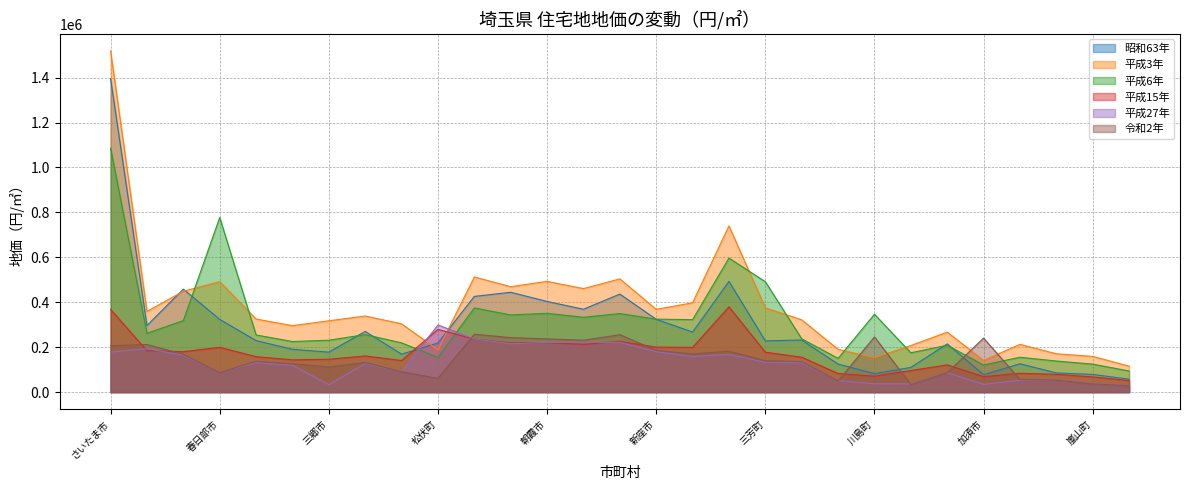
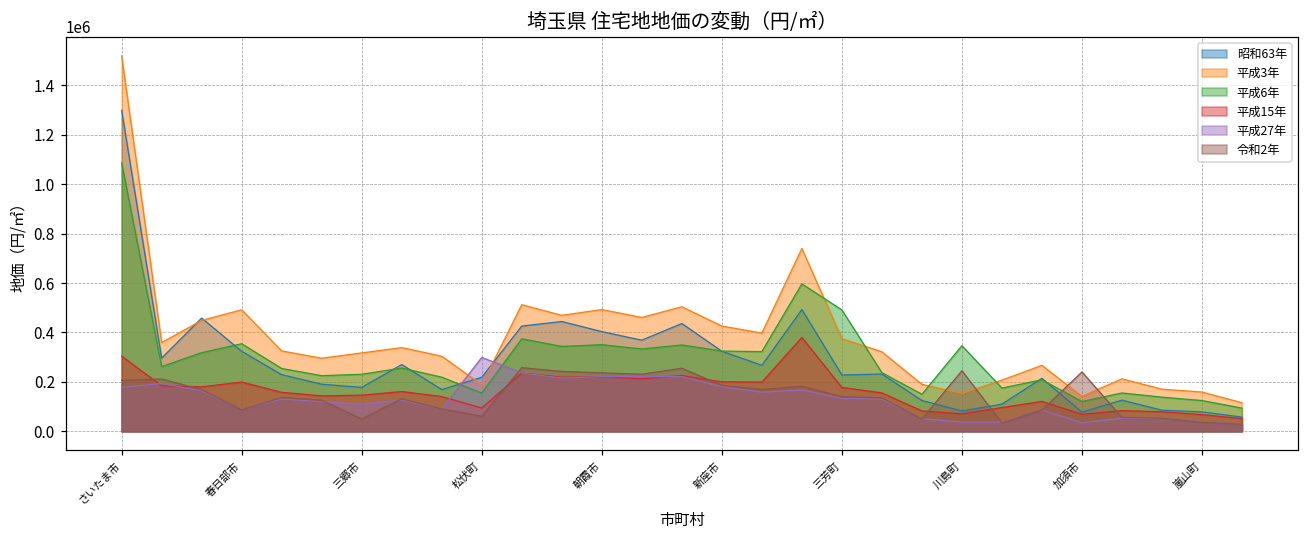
  {
    "昭和63年": {
-     "さいたま市": 1390000,
+     "さいたま市": 1300000,
      "春日部市": 320000,
      "三郷市": 180000,
      "松伏町": 220000,
      "朝霞市": 400000,
      "三芳町": 230000,
      "川島町": 80000
    },
    "平成3年": {
      "さいたま市": 1520000,
      "春日部市": 490000,
      "三郷市": 320000,
      "松伏町": 190000,
      "朝霞市": 490000,
-     "新座市": 370000,
+     "新座市": 430000,
      "三芳町": 380000,
      "川島町": 150000,
      "加須市": 140000,
      "嵐山町": 160000
    },
    "平成6年": {
      "さいたま市": 1090000,
-     "春日部市": 780000,
+     "春日部市": 350000,
      "三郷市": 230000,
      "松伏町": 150000,
      "朝霞市": 350000,
      "三芳町": 490000,
      "川島町": 350000,
      "加須市": 120000,
      "嵐山町": 120000
    },
    "平成15年": {
-     "さいたま市": 370000,
+     "さいたま市": 300000,
      "春日部市": 200000,
      "三郷市": 150000,
-     "松伏町": 280000,
+     "松伏町": 90000,
      "新座市": 200000,
      "三芳町": 180000,
      "川島町": 70000
    },
    "平成27年": {
      "さいたま市": 180000,
-     "三郷市": 30000,
+     "三郷市": 110000,
      "松伏町": 300000,
      "川島町": 40000,
      "加須市": 30000
    },
    "令和2年": {
      "さいたま市": 210000,
-     "三郷市": 110000,
+     "三郷市": 50000,
      "松伏町": 60000,
      "朝霞市": 240000,
      "川島町": 250000,
      "加須市": 240000
    }
  }
